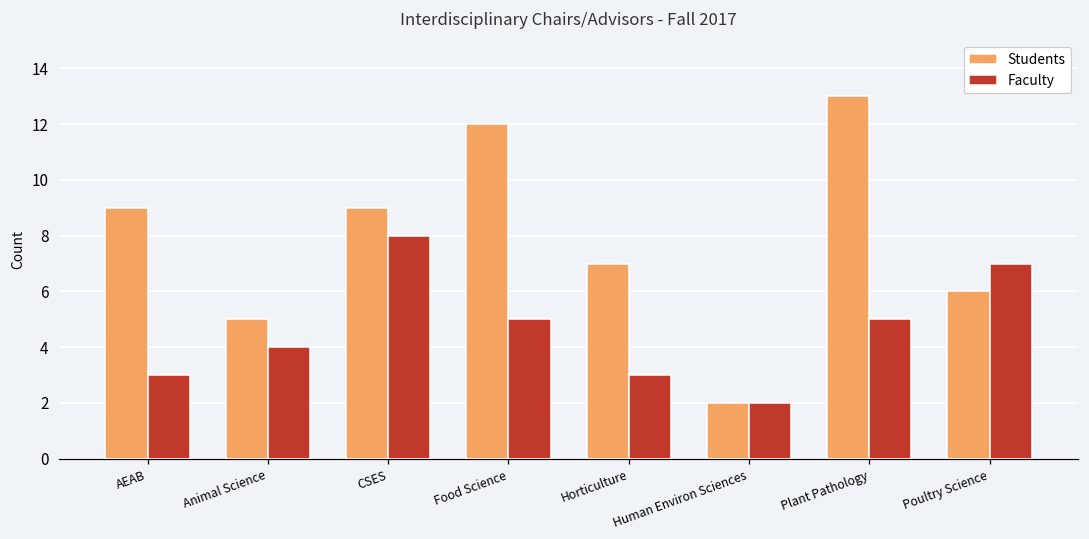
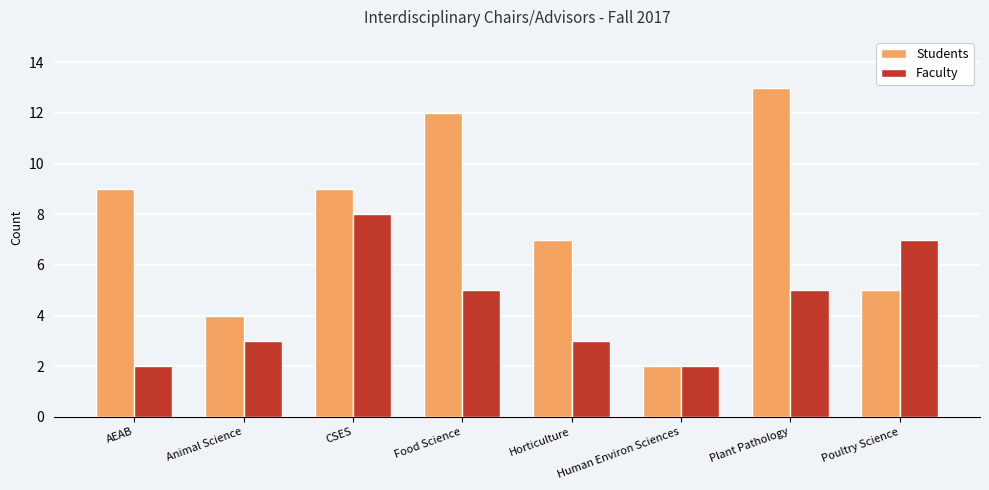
  {
    "Students": {
      "AEAB": 9,
-     "Animal Science": 5,
+     "Animal Science": 4,
      "CSES": 9,
      "Food Science": 12,
      "Horticulture": 7,
      "Human Environ Sciences": 2,
      "Plant Pathology": 13,
-     "Poultry Science": 6
+     "Poultry Science": 5
    },
    "Faculty": {
-     "AEAB": 3,
-     "Animal Science": 4,
+     "AEAB": 2,
+     "Animal Science": 3,
      "CSES": 8,
      "Food Science": 5,
      "Horticulture": 3,
      "Human Environ Sciences": 2,
      "Plant Pathology": 5,
      "Poultry Science": 7
    }
  }
